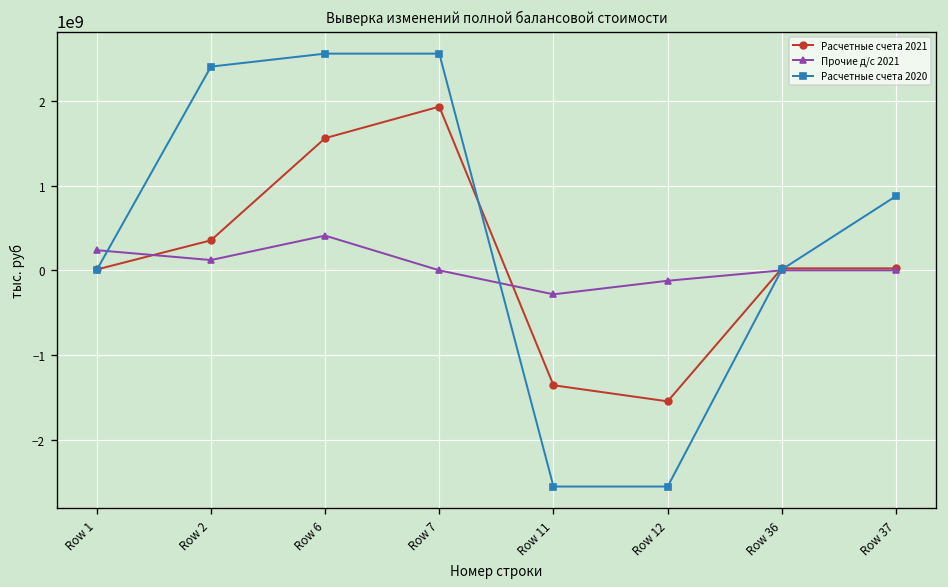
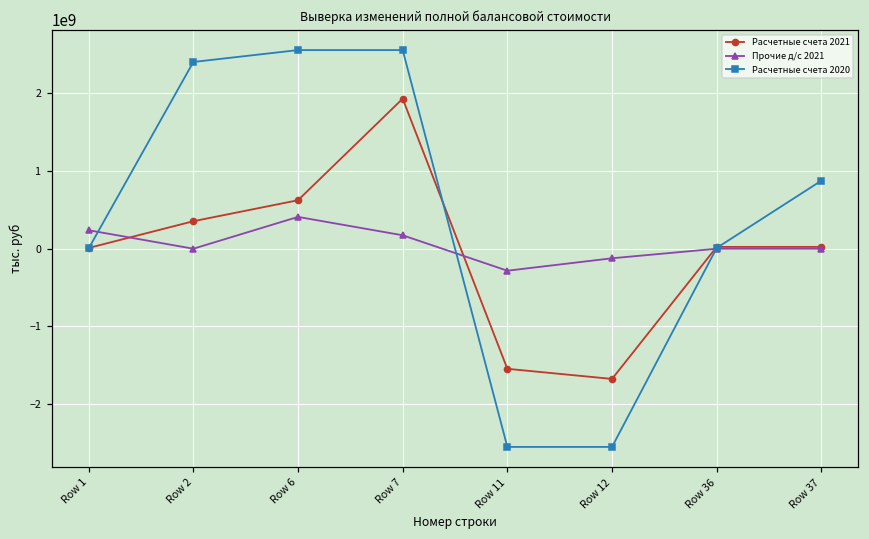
  {
    "Расчетные счета 2021": {
      "Row 2": 400000000,
-     "Row 6": 1600000000,
+     "Row 6": 600000000,
      "Row 7": 1900000000,
-     "Row 11": -1400000000,
-     "Row 12": -1500000000
+     "Row 11": -1500000000,
+     "Row 12": -1700000000
    },
    "Прочие д/с 2021": {
      "Row 1": 200000000,
-     "Row 2": 100000000,
+     "Row 2": 0,
      "Row 6": 400000000,
-     "Row 7": 0,
+     "Row 7": 200000000,
      "Row 11": -300000000,
      "Row 12": -100000000
    },
    "Расчетные счета 2020": {
      "Row 2": 2400000000,
      "Row 6": 2600000000,
      "Row 7": 2600000000,
      "Row 11": -2600000000,
      "Row 12": -2600000000,
      "Row 37": 900000000
    }
  }
